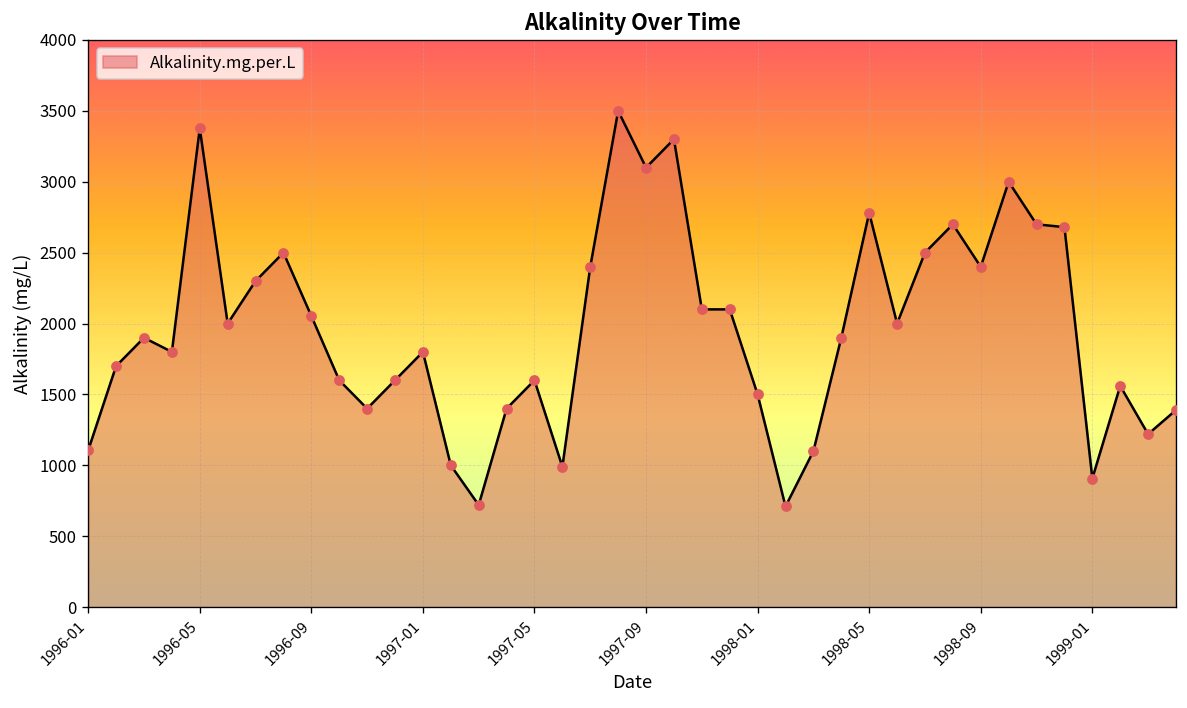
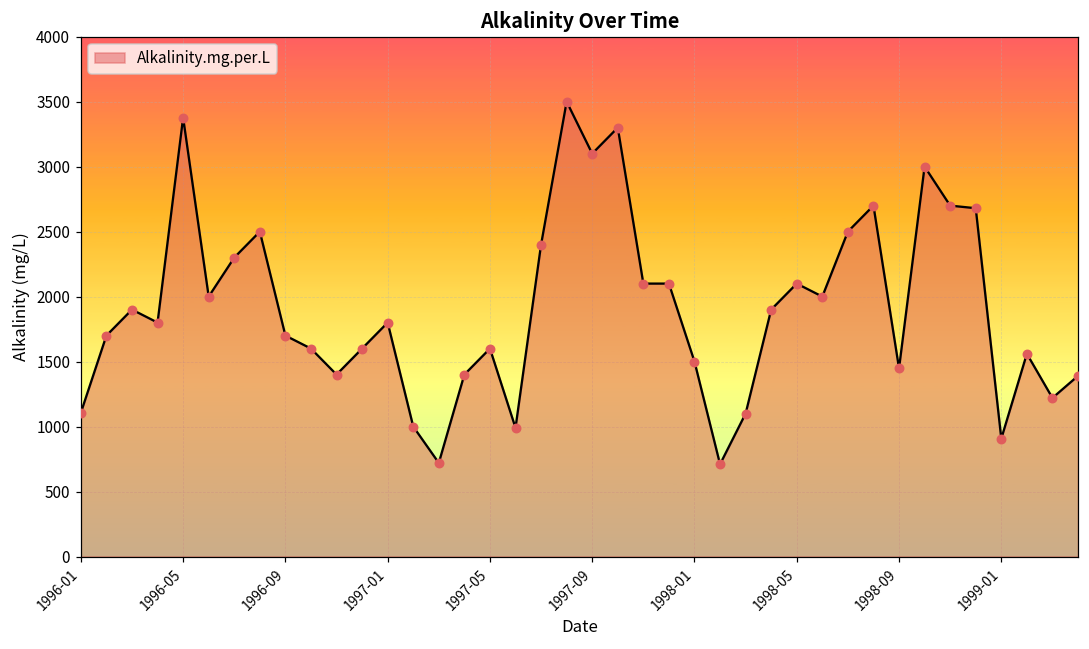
  {
    "1996-01": 1110,
    "1996-05": 3380,
-   "1996-09": 2050,
+   "1996-09": 1700,
    "1997-01": 1800,
    "1997-05": 1600,
    "1997-09": 3100,
    "1998-01": 1500,
-   "1998-05": 2780,
-   "1998-09": 2400,
+   "1998-05": 2100,
+   "1998-09": 1450,
    "1999-01": 910
  }
